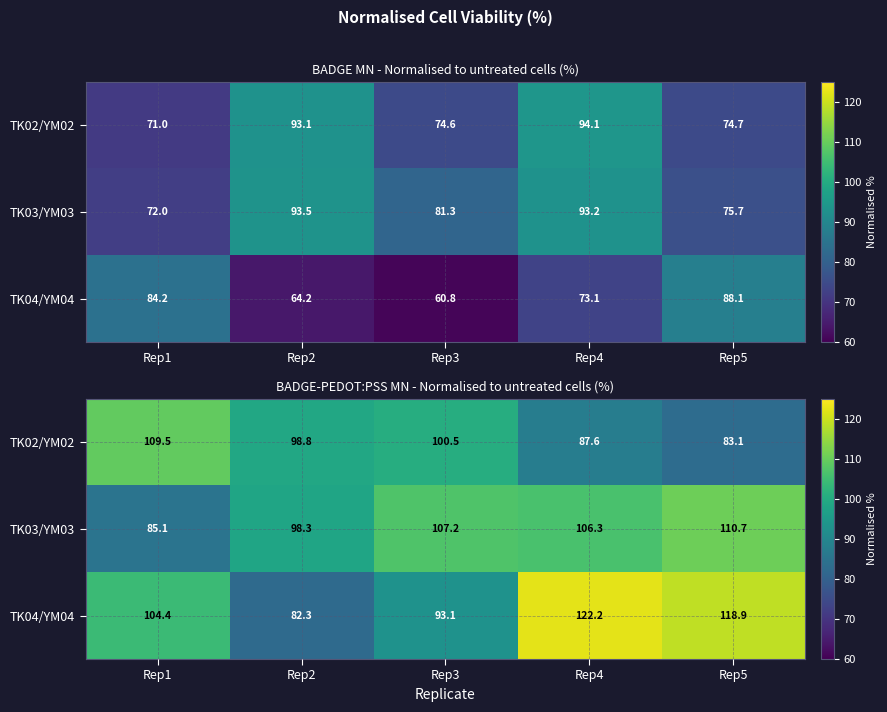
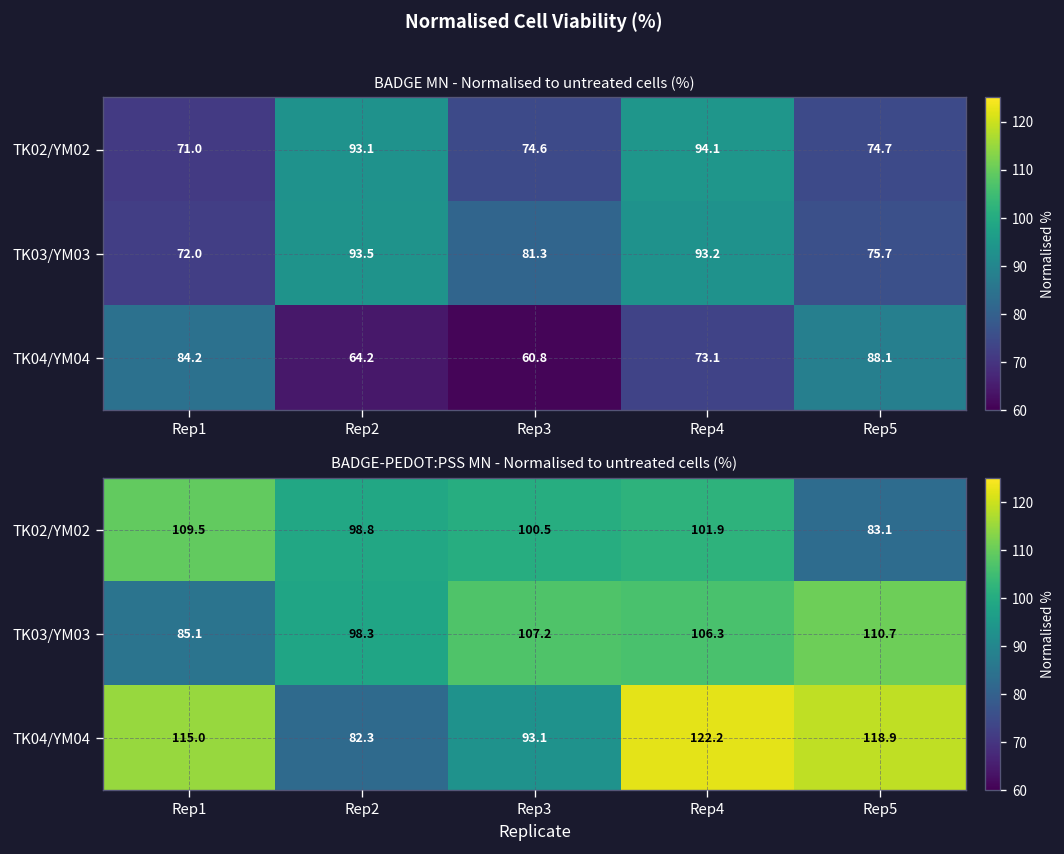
  {
    "BADGE MN - Normalised to untreated cells (%)": {
      "TK02/YM02": {
        "Rep1": 71.0,
        "Rep2": 93.1,
        "Rep3": 74.6,
        "Rep4": 94.1,
        "Rep5": 74.7
      },
      "TK03/YM03": {
        "Rep1": 72.0,
        "Rep2": 93.5,
        "Rep3": 81.3,
        "Rep4": 93.2,
        "Rep5": 75.7
      },
      "TK04/YM04": {
        "Rep1": 84.2,
        "Rep2": 64.2,
        "Rep3": 60.8,
        "Rep4": 73.1,
        "Rep5": 88.1
      }
    },
    "BADGE-PEDOT:PSS MN - Normalised to untreated cells (%)": {
      "TK02/YM02": {
        "Rep1": 109.5,
        "Rep2": 98.8,
        "Rep3": 100.5,
-       "Rep4": 87.6,
+       "Rep4": 101.9,
        "Rep5": 83.1
      },
      "TK03/YM03": {
        "Rep1": 85.1,
        "Rep2": 98.3,
        "Rep3": 107.2,
        "Rep4": 106.3,
        "Rep5": 110.7
      },
      "TK04/YM04": {
-       "Rep1": 104.4,
+       "Rep1": 115.0,
        "Rep2": 82.3,
        "Rep3": 93.1,
        "Rep4": 122.2,
        "Rep5": 118.9
      }
    }
  }
